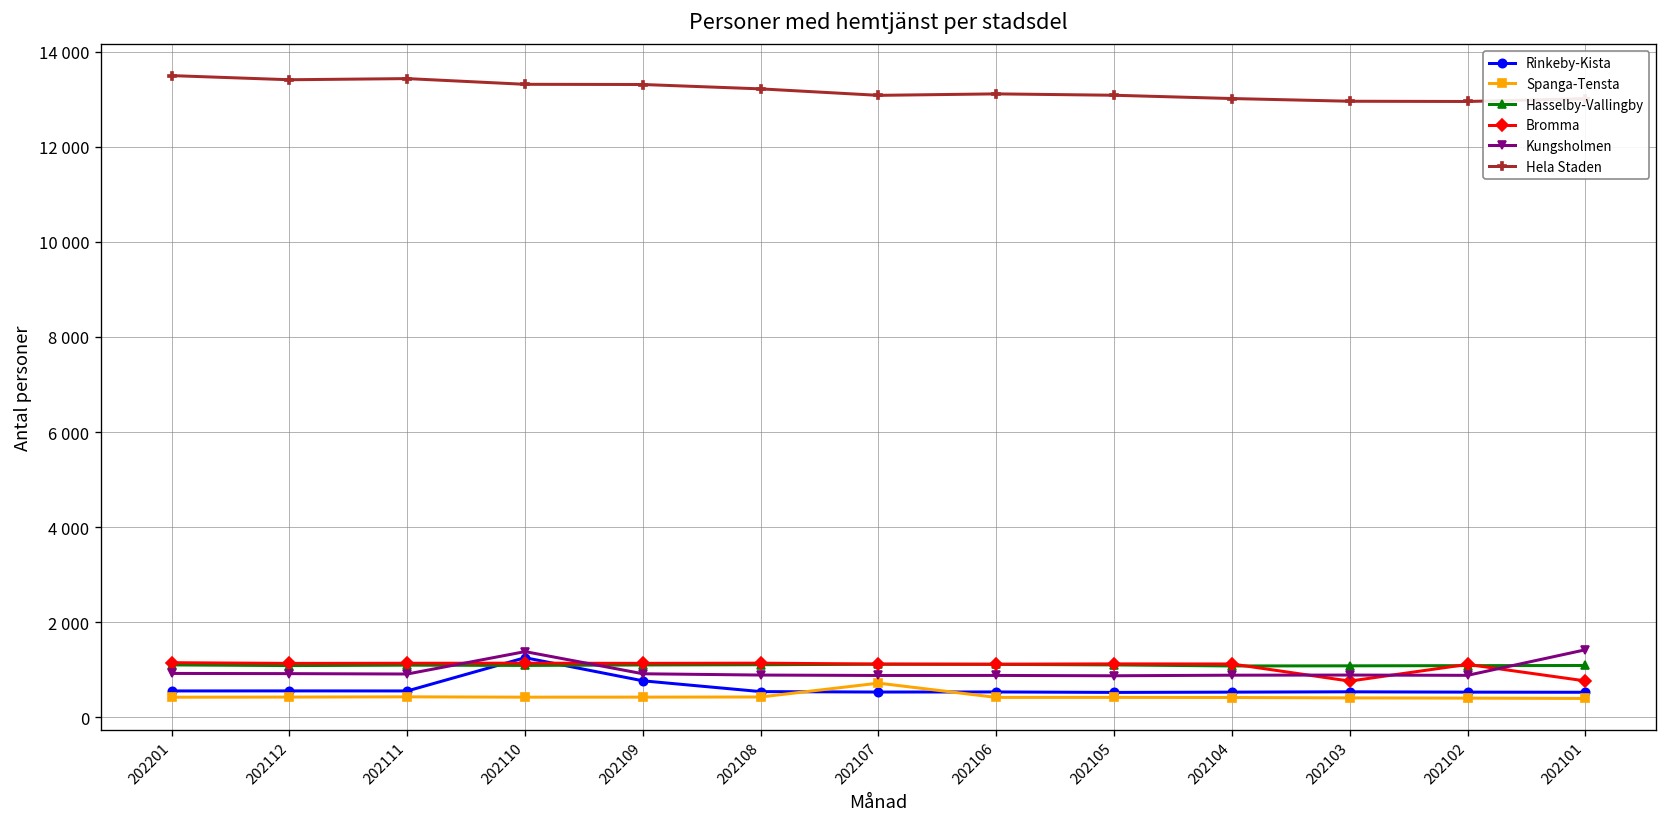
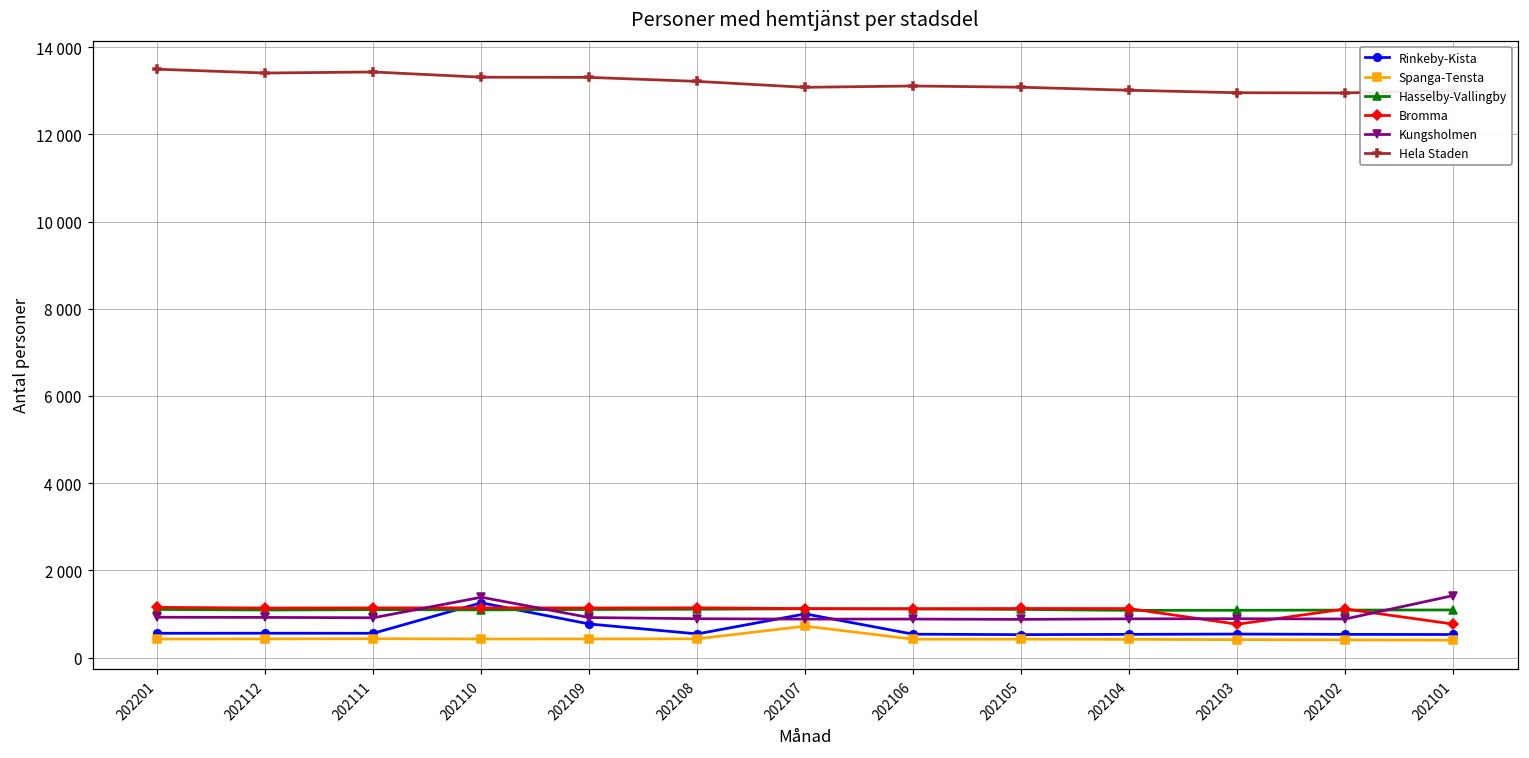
  {
    "Rinkeby-Kista": {
      "202201": 600,
      "202112": 600,
      "202111": 600,
      "202110": 1300,
      "202109": 800,
      "202108": 500,
-     "202107": 500,
+     "202107": 1000,
      "202106": 500,
      "202105": 500,
      "202104": 500,
      "202103": 500,
      "202102": 500,
      "202101": 500
    },
    "Spanga-Tensta": {
      "202201": 400,
      "202112": 400,
      "202111": 400,
      "202110": 400,
      "202109": 400,
      "202108": 400,
      "202107": 700,
      "202106": 400,
      "202105": 400,
      "202104": 400,
      "202103": 400,
      "202102": 400,
      "202101": 400
    },
    "Hasselby-Vallingby": {
      "202103": 1100,
      "202101": 1100
    },
    "Bromma": {
      "202103": 800,
      "202101": 800
    },
    "Kungsholmen": {
      "202201": 900,
      "202112": 900,
      "202111": 900,
      "202110": 1400,
      "202109": 900,
      "202108": 900,
      "202107": 900,
      "202106": 900,
      "202105": 900,
      "202104": 900,
      "202103": 900,
      "202102": 900,
      "202101": 1400
    },
    "Hela Staden": {
      "202201": 13500,
      "202112": 13400,
      "202111": 13400,
      "202110": 13300,
      "202109": 13300,
      "202108": 13200,
      "202107": 13100,
      "202106": 13100,
      "202105": 13100,
      "202104": 13000,
      "202103": 13000,
      "202102": 13000
    }
  }
